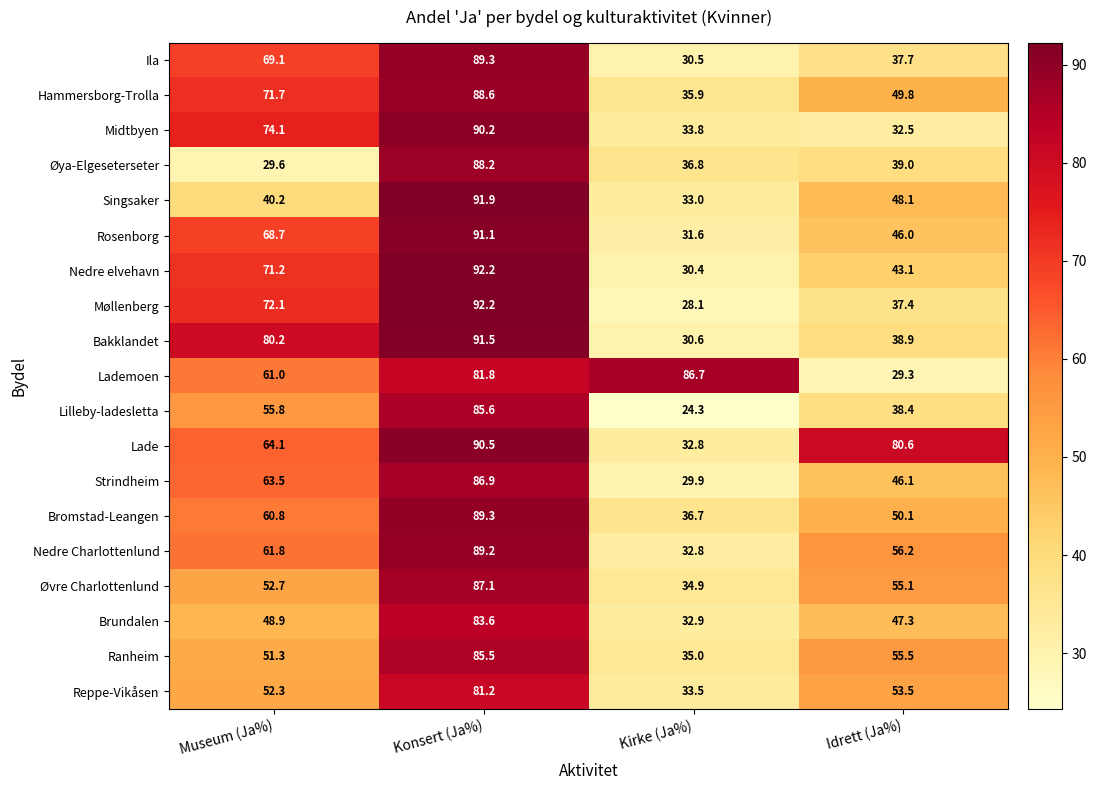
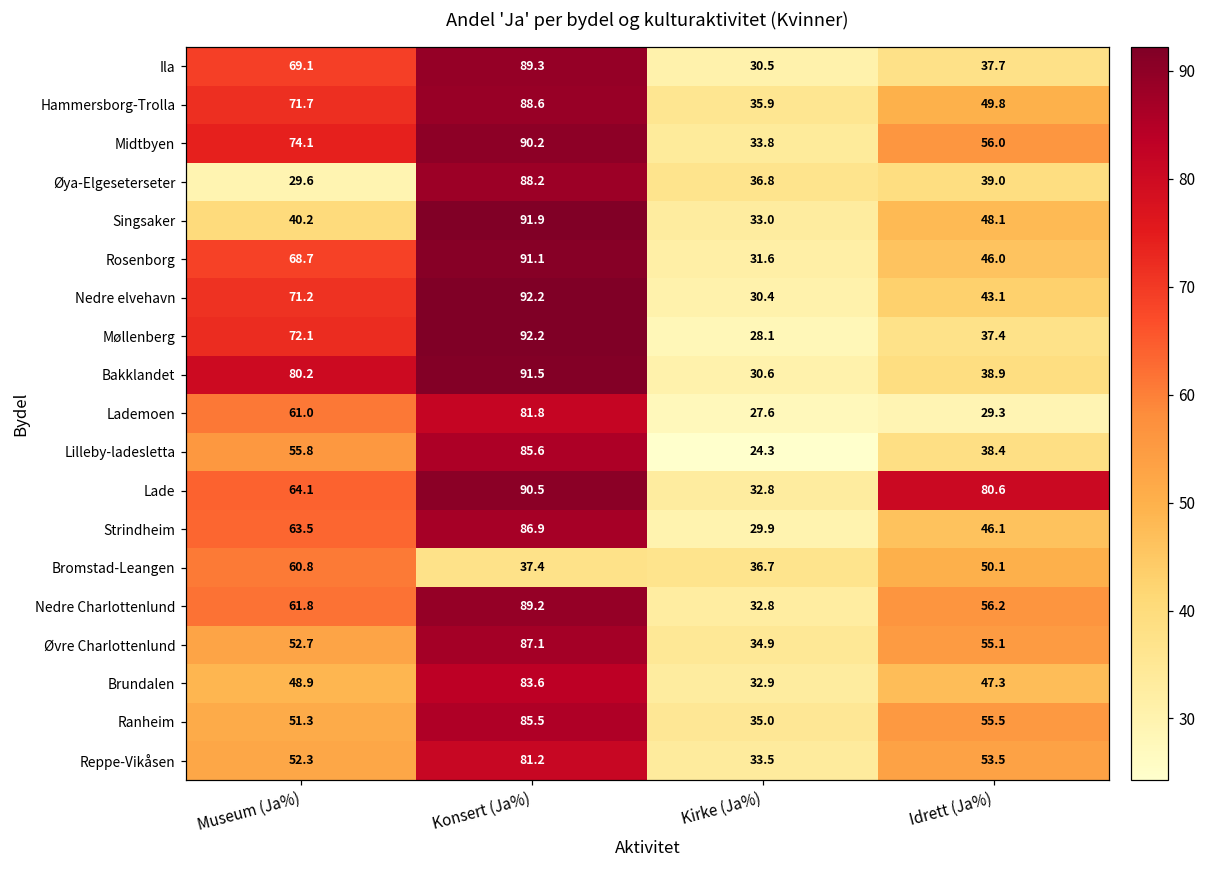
  {
    "Ila": {
      "Museum (Ja%)": 69.1,
      "Konsert (Ja%)": 89.3,
      "Kirke (Ja%)": 30.5,
      "Idrett (Ja%)": 37.7
    },
    "Hammersborg-Trolla": {
      "Museum (Ja%)": 71.7,
      "Konsert (Ja%)": 88.6,
      "Kirke (Ja%)": 35.9,
      "Idrett (Ja%)": 49.8
    },
    "Midtbyen": {
      "Museum (Ja%)": 74.1,
      "Konsert (Ja%)": 90.2,
      "Kirke (Ja%)": 33.8,
-     "Idrett (Ja%)": 32.5
+     "Idrett (Ja%)": 56.0
    },
    "Øya-Elgeseterseter": {
      "Museum (Ja%)": 29.6,
      "Konsert (Ja%)": 88.2,
      "Kirke (Ja%)": 36.8,
      "Idrett (Ja%)": 39.0
    },
    "Singsaker": {
      "Museum (Ja%)": 40.2,
      "Konsert (Ja%)": 91.9,
      "Kirke (Ja%)": 33.0,
      "Idrett (Ja%)": 48.1
    },
    "Rosenborg": {
      "Museum (Ja%)": 68.7,
      "Konsert (Ja%)": 91.1,
      "Kirke (Ja%)": 31.6,
      "Idrett (Ja%)": 46.0
    },
    "Nedre elvehavn": {
      "Museum (Ja%)": 71.2,
      "Konsert (Ja%)": 92.2,
      "Kirke (Ja%)": 30.4,
      "Idrett (Ja%)": 43.1
    },
    "Møllenberg": {
      "Museum (Ja%)": 72.1,
      "Konsert (Ja%)": 92.2,
      "Kirke (Ja%)": 28.1,
      "Idrett (Ja%)": 37.4
    },
    "Bakklandet": {
      "Museum (Ja%)": 80.2,
      "Konsert (Ja%)": 91.5,
      "Kirke (Ja%)": 30.6,
      "Idrett (Ja%)": 38.9
    },
    "Lademoen": {
      "Museum (Ja%)": 61.0,
      "Konsert (Ja%)": 81.8,
-     "Kirke (Ja%)": 86.7,
+     "Kirke (Ja%)": 27.6,
      "Idrett (Ja%)": 29.3
    },
    "Lilleby-ladesletta": {
      "Museum (Ja%)": 55.8,
      "Konsert (Ja%)": 85.6,
      "Kirke (Ja%)": 24.3,
      "Idrett (Ja%)": 38.4
    },
    "Lade": {
      "Museum (Ja%)": 64.1,
      "Konsert (Ja%)": 90.5,
      "Kirke (Ja%)": 32.8,
      "Idrett (Ja%)": 80.6
    },
    "Strindheim": {
      "Museum (Ja%)": 63.5,
      "Konsert (Ja%)": 86.9,
      "Kirke (Ja%)": 29.9,
      "Idrett (Ja%)": 46.1
    },
    "Bromstad-Leangen": {
      "Museum (Ja%)": 60.8,
-     "Konsert (Ja%)": 89.3,
+     "Konsert (Ja%)": 37.4,
      "Kirke (Ja%)": 36.7,
      "Idrett (Ja%)": 50.1
    },
    "Nedre Charlottenlund": {
      "Museum (Ja%)": 61.8,
      "Konsert (Ja%)": 89.2,
      "Kirke (Ja%)": 32.8,
      "Idrett (Ja%)": 56.2
    },
    "Øvre Charlottenlund": {
      "Museum (Ja%)": 52.7,
      "Konsert (Ja%)": 87.1,
      "Kirke (Ja%)": 34.9,
      "Idrett (Ja%)": 55.1
    },
    "Brundalen": {
      "Museum (Ja%)": 48.9,
      "Konsert (Ja%)": 83.6,
      "Kirke (Ja%)": 32.9,
      "Idrett (Ja%)": 47.3
    },
    "Ranheim": {
      "Museum (Ja%)": 51.3,
      "Konsert (Ja%)": 85.5,
      "Kirke (Ja%)": 35.0,
      "Idrett (Ja%)": 55.5
    },
    "Reppe-Vikåsen": {
      "Museum (Ja%)": 52.3,
      "Konsert (Ja%)": 81.2,
      "Kirke (Ja%)": 33.5,
      "Idrett (Ja%)": 53.5
    }
  }
